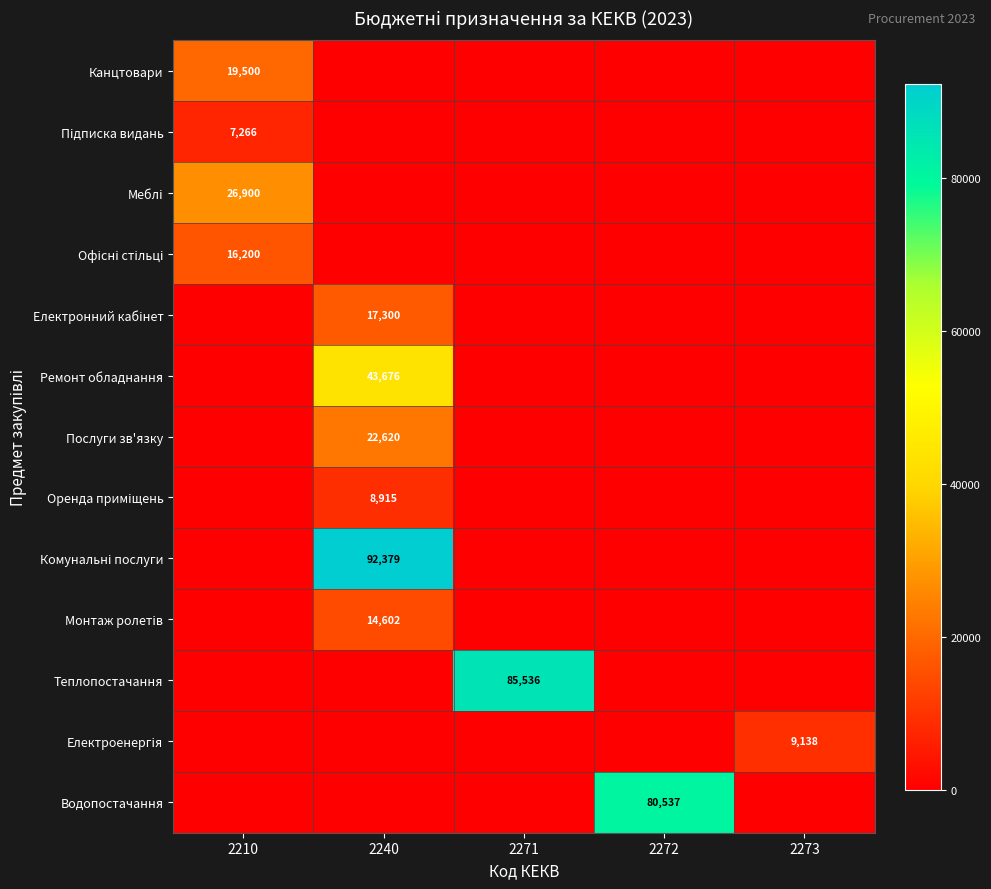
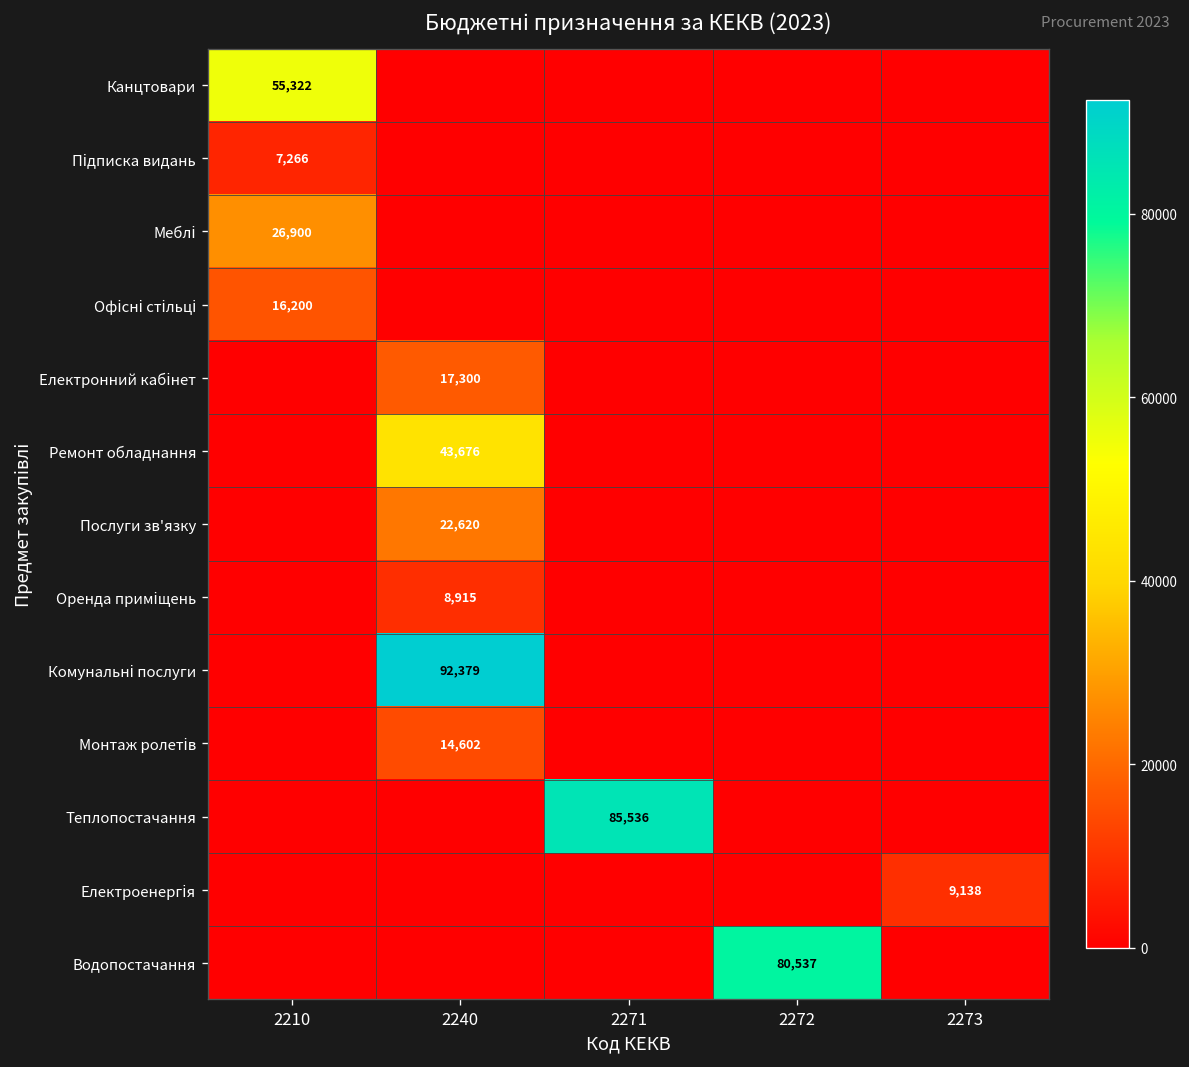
  {
    "Канцтовари": {
-     "2210": "19,500"
+     "2210": "55,322"
    },
    "Підписка видань": {
      "2210": "7,266"
    },
    "Меблі": {
      "2210": "26,900"
    },
    "Офісні стільці": {
      "2210": "16,200"
    },
    "Електронний кабінет": {
      "2240": "17,300"
    },
    "Ремонт обладнання": {
      "2240": "43,676"
    },
    "Послуги зв'язку": {
      "2240": "22,620"
    },
    "Оренда приміщень": {
      "2240": "8,915"
    },
    "Комунальні послуги": {
      "2240": "92,379"
    },
    "Монтаж ролетів": {
      "2240": "14,602"
    },
    "Теплопостачання": {
      "2271": "85,536"
    },
    "Електроенергія": {
      "2273": "9,138"
    },
    "Водопостачання": {
      "2272": "80,537"
    }
  }
